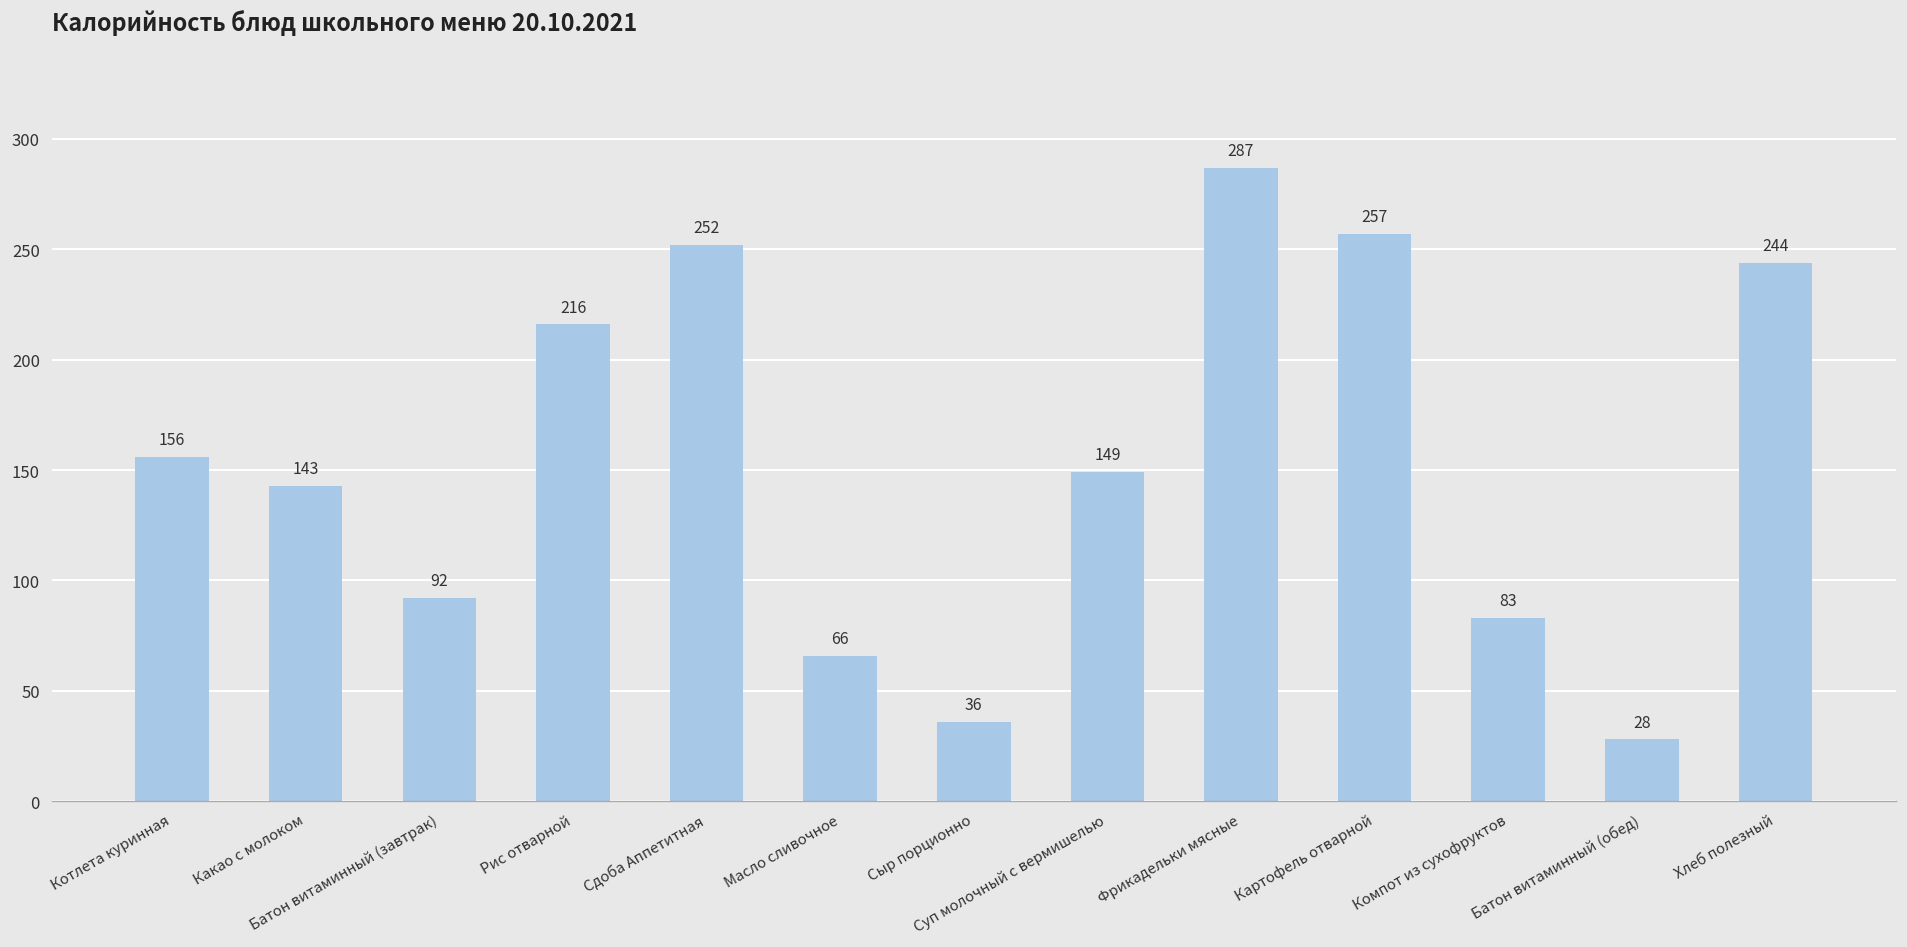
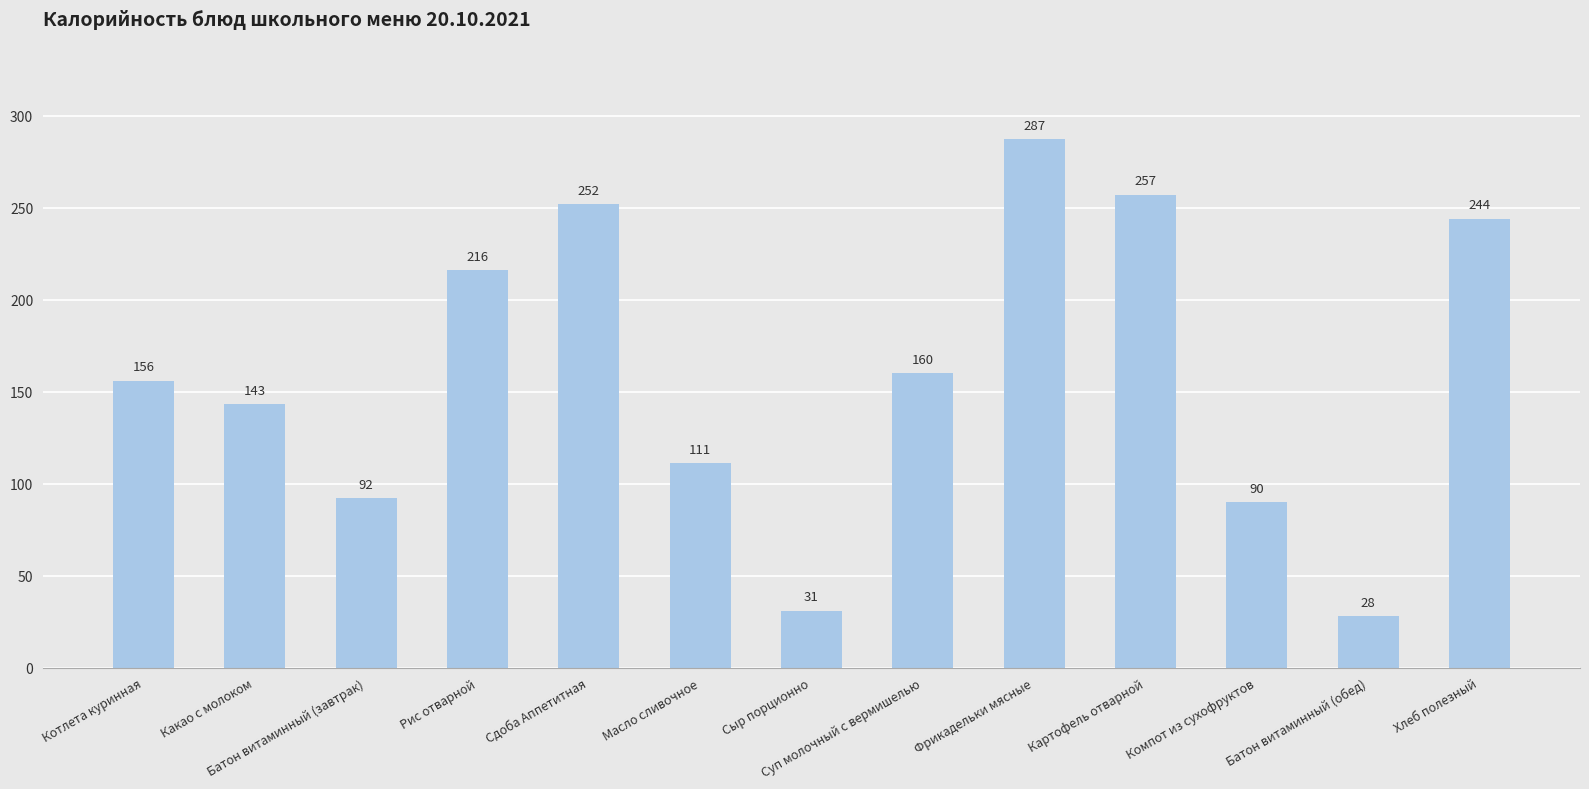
  {
    "Котлета куринная": 156,
    "Какао с молоком": 143,
    "Батон витаминный (завтрак)": 92,
    "Рис отварной": 216,
    "Сдоба Аппетитная": 252,
-   "Масло сливочное": 66,
-   "Сыр порционно": 36,
-   "Суп молочный с вермишелью": 149,
+   "Масло сливочное": 111,
+   "Сыр порционно": 31,
+   "Суп молочный с вермишелью": 160,
    "Фрикадельки мясные": 287,
    "Картофель отварной": 257,
-   "Компот из сухофруктов": 83,
+   "Компот из сухофруктов": 90,
    "Батон витаминный (обед)": 28,
    "Хлеб полезный": 244
  }
